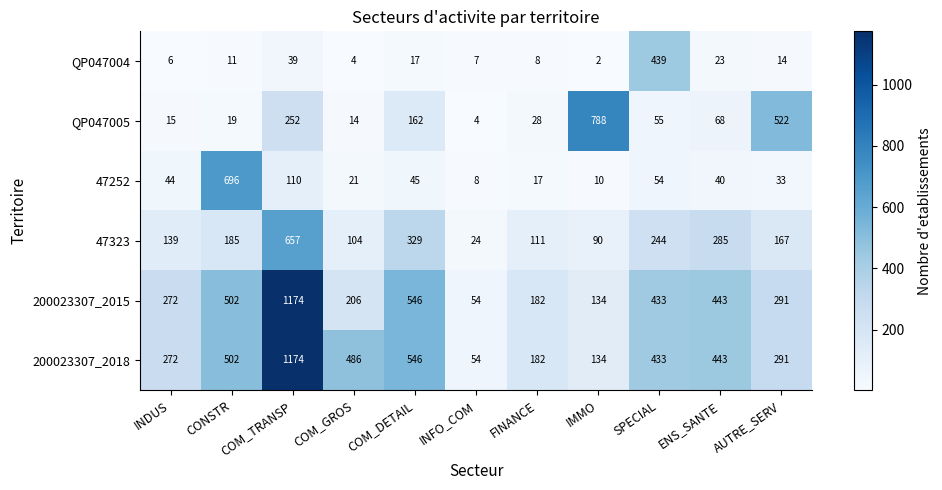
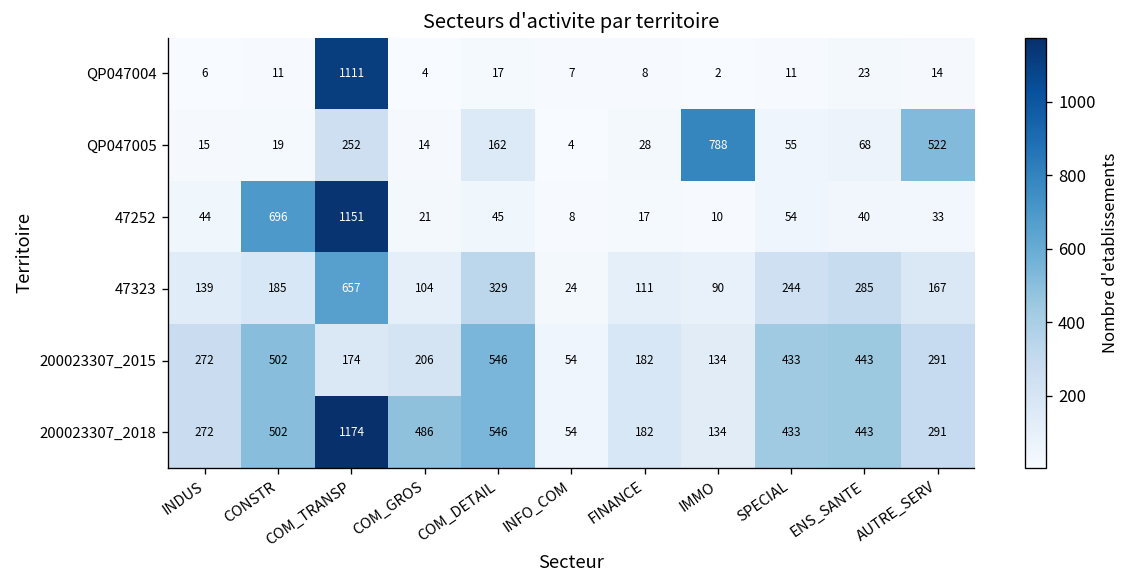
  {
    "QP047004": {
      "INDUS": 6,
      "CONSTR": 11,
-     "COM_TRANSP": 39,
+     "COM_TRANSP": 1111,
      "COM_GROS": 4,
      "COM_DETAIL": 17,
      "INFO_COM": 7,
      "FINANCE": 8,
      "IMMO": 2,
-     "SPECIAL": 439,
+     "SPECIAL": 11,
      "ENS_SANTE": 23,
      "AUTRE_SERV": 14
    },
    "QP047005": {
      "INDUS": 15,
      "CONSTR": 19,
      "COM_TRANSP": 252,
      "COM_GROS": 14,
      "COM_DETAIL": 162,
      "INFO_COM": 4,
      "FINANCE": 28,
      "IMMO": 788,
      "SPECIAL": 55,
      "ENS_SANTE": 68,
      "AUTRE_SERV": 522
    },
    "47252": {
      "INDUS": 44,
      "CONSTR": 696,
-     "COM_TRANSP": 110,
+     "COM_TRANSP": 1151,
      "COM_GROS": 21,
      "COM_DETAIL": 45,
      "INFO_COM": 8,
      "FINANCE": 17,
      "IMMO": 10,
      "SPECIAL": 54,
      "ENS_SANTE": 40,
      "AUTRE_SERV": 33
    },
    "47323": {
      "INDUS": 139,
      "CONSTR": 185,
      "COM_TRANSP": 657,
      "COM_GROS": 104,
      "COM_DETAIL": 329,
      "INFO_COM": 24,
      "FINANCE": 111,
      "IMMO": 90,
      "SPECIAL": 244,
      "ENS_SANTE": 285,
      "AUTRE_SERV": 167
    },
    "200023307_2015": {
      "INDUS": 272,
      "CONSTR": 502,
-     "COM_TRANSP": 1174,
+     "COM_TRANSP": 174,
      "COM_GROS": 206,
      "COM_DETAIL": 546,
      "INFO_COM": 54,
      "FINANCE": 182,
      "IMMO": 134,
      "SPECIAL": 433,
      "ENS_SANTE": 443,
      "AUTRE_SERV": 291
    },
    "200023307_2018": {
      "INDUS": 272,
      "CONSTR": 502,
      "COM_TRANSP": 1174,
      "COM_GROS": 486,
      "COM_DETAIL": 546,
      "INFO_COM": 54,
      "FINANCE": 182,
      "IMMO": 134,
      "SPECIAL": 433,
      "ENS_SANTE": 443,
      "AUTRE_SERV": 291
    }
  }
